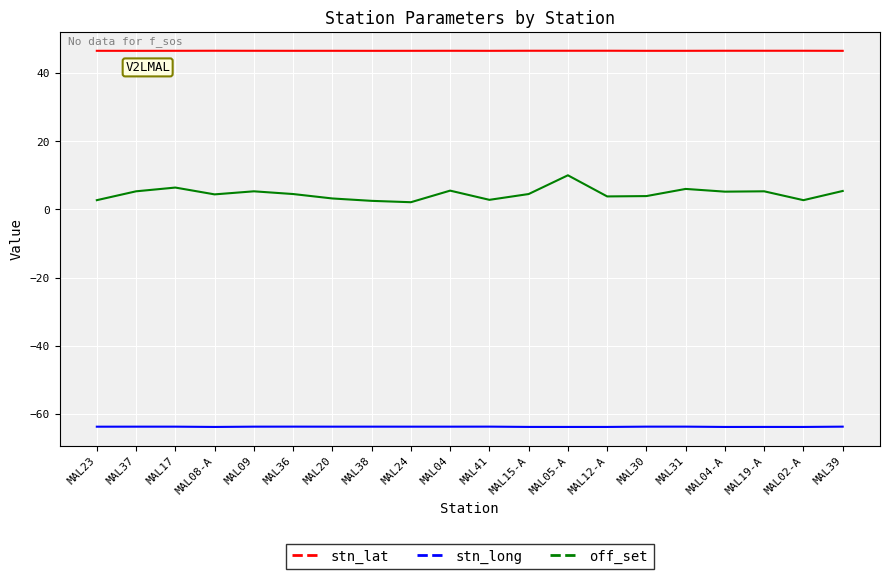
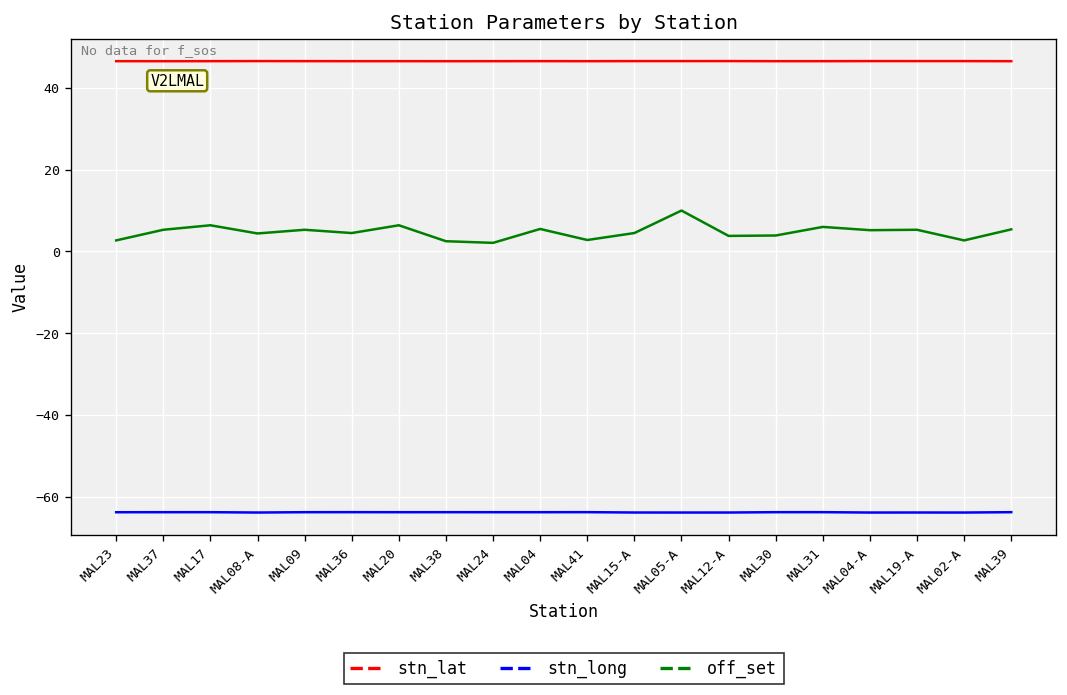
  {
    "stn_lat": {
      "MAL23": 47,
      "MAL37": 47,
      "MAL17": 47,
      "MAL08-A": 47,
      "MAL09": 47,
      "MAL36": 47,
      "MAL20": 47,
      "MAL38": 47,
      "MAL24": 47,
      "MAL04": 47,
      "MAL41": 47,
      "MAL15-A": 47,
      "MAL05-A": 47,
      "MAL12-A": 47,
      "MAL30": 47,
      "MAL31": 47,
      "MAL04-A": 47,
      "MAL19-A": 47,
      "MAL02-A": 47,
      "MAL39": 47
    },
    "stn_long": {
      "MAL23": -64,
      "MAL37": -64,
      "MAL17": -64,
      "MAL08-A": -64,
      "MAL09": -64,
      "MAL36": -64,
      "MAL20": -64,
      "MAL38": -64,
      "MAL24": -64,
      "MAL04": -64,
      "MAL41": -64,
      "MAL15-A": -64,
      "MAL05-A": -64,
      "MAL12-A": -64,
      "MAL30": -64,
      "MAL31": -64,
      "MAL04-A": -64,
      "MAL19-A": -64,
      "MAL02-A": -64,
      "MAL39": -64
    },
    "off_set": {
      "MAL23": 3,
      "MAL37": 5,
      "MAL17": 6,
      "MAL08-A": 4,
      "MAL09": 5,
      "MAL36": 5,
-     "MAL20": 3,
+     "MAL20": 6,
      "MAL38": 3,
      "MAL24": 2,
      "MAL04": 6,
      "MAL41": 3,
      "MAL15-A": 5,
      "MAL05-A": 10,
      "MAL12-A": 4,
      "MAL30": 4,
      "MAL31": 6,
      "MAL04-A": 5,
      "MAL19-A": 5,
      "MAL02-A": 3,
      "MAL39": 5
    }
  }
